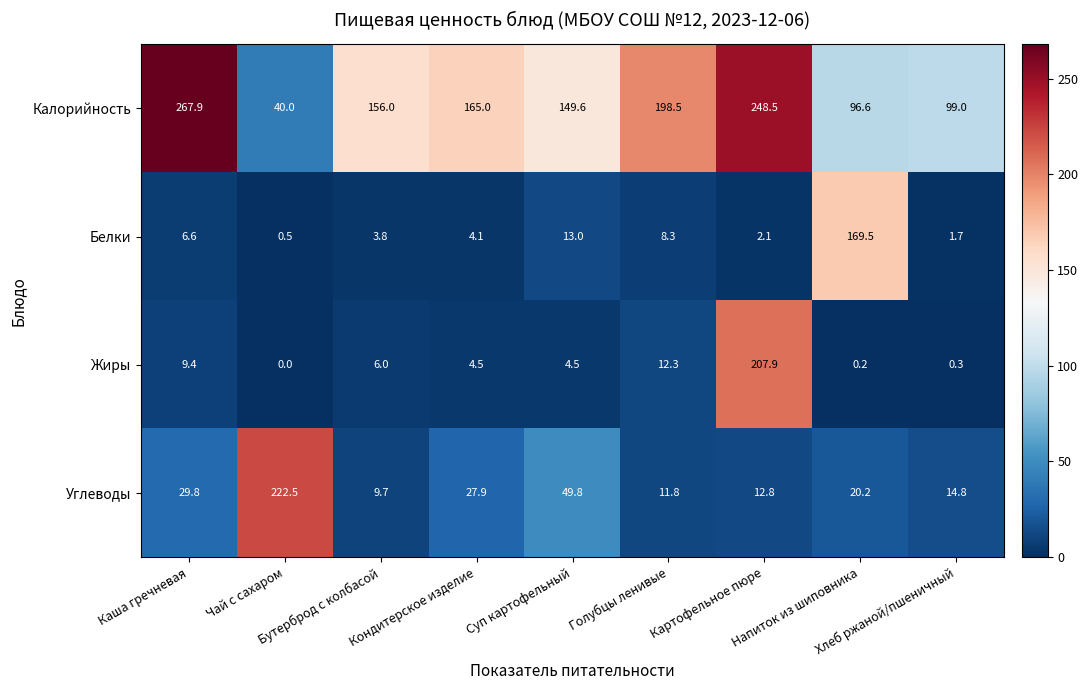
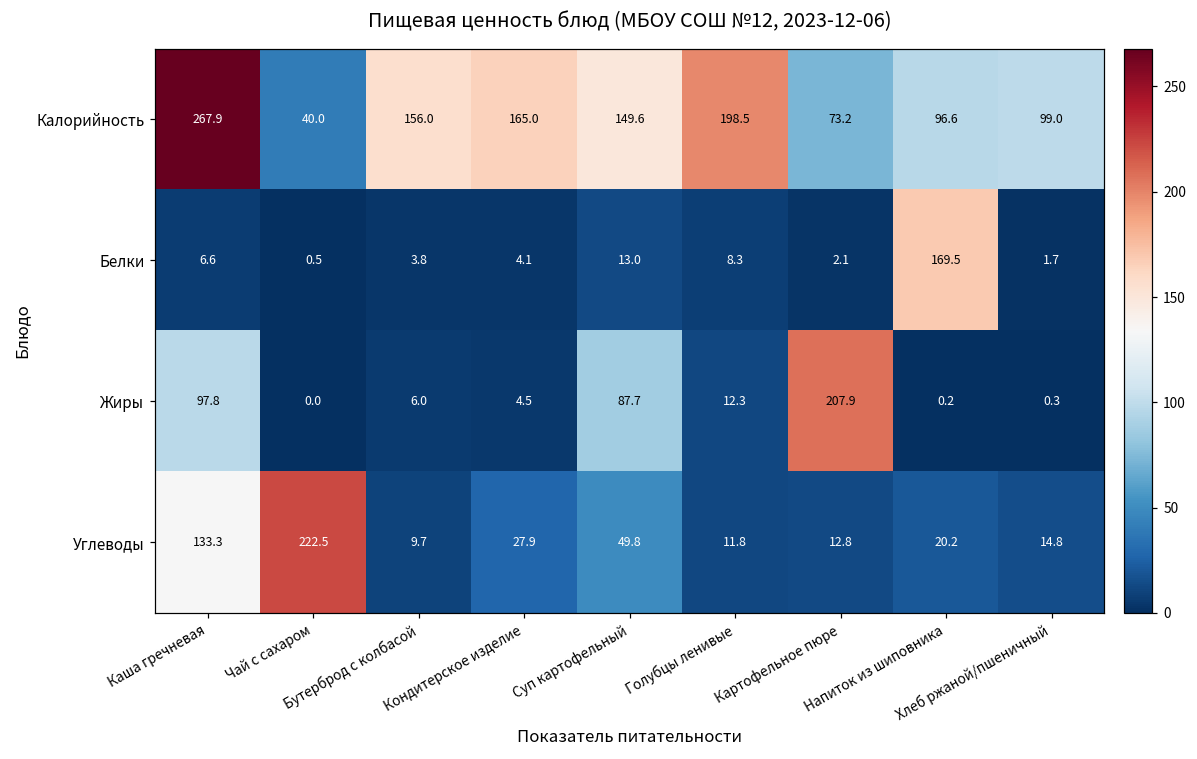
  {
    "Калорийность": {
      "Каша гречневая": 267.9,
      "Чай с сахаром": 40.0,
      "Бутерброд с колбасой": 156.0,
      "Кондитерское изделие": 165.0,
      "Суп картофельный": 149.6,
      "Голубцы ленивые": 198.5,
-     "Картофельное пюре": 248.5,
+     "Картофельное пюре": 73.2,
      "Напиток из шиповника": 96.6,
      "Хлеб ржаной/пшеничный": 99.0
    },
    "Белки": {
      "Каша гречневая": 6.6,
      "Чай с сахаром": 0.5,
      "Бутерброд с колбасой": 3.8,
      "Кондитерское изделие": 4.1,
      "Суп картофельный": 13.0,
      "Голубцы ленивые": 8.3,
      "Картофельное пюре": 2.1,
      "Напиток из шиповника": 169.5,
      "Хлеб ржаной/пшеничный": 1.7
    },
    "Жиры": {
-     "Каша гречневая": 9.4,
+     "Каша гречневая": 97.8,
      "Чай с сахаром": 0.0,
      "Бутерброд с колбасой": 6.0,
      "Кондитерское изделие": 4.5,
-     "Суп картофельный": 4.5,
+     "Суп картофельный": 87.7,
      "Голубцы ленивые": 12.3,
      "Картофельное пюре": 207.9,
      "Напиток из шиповника": 0.2,
      "Хлеб ржаной/пшеничный": 0.3
    },
    "Углеводы": {
-     "Каша гречневая": 29.8,
+     "Каша гречневая": 133.3,
      "Чай с сахаром": 222.5,
      "Бутерброд с колбасой": 9.7,
      "Кондитерское изделие": 27.9,
      "Суп картофельный": 49.8,
      "Голубцы ленивые": 11.8,
      "Картофельное пюре": 12.8,
      "Напиток из шиповника": 20.2,
      "Хлеб ржаной/пшеничный": 14.8
    }
  }
